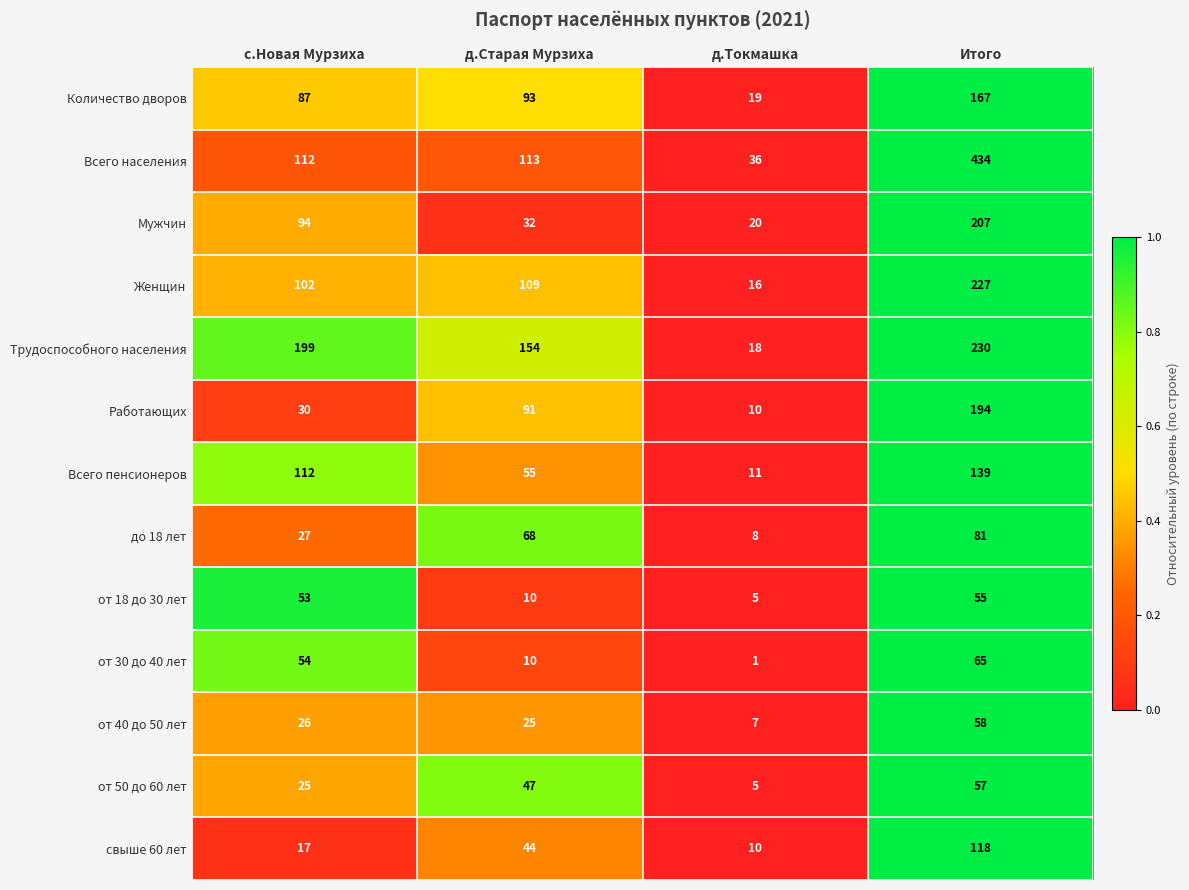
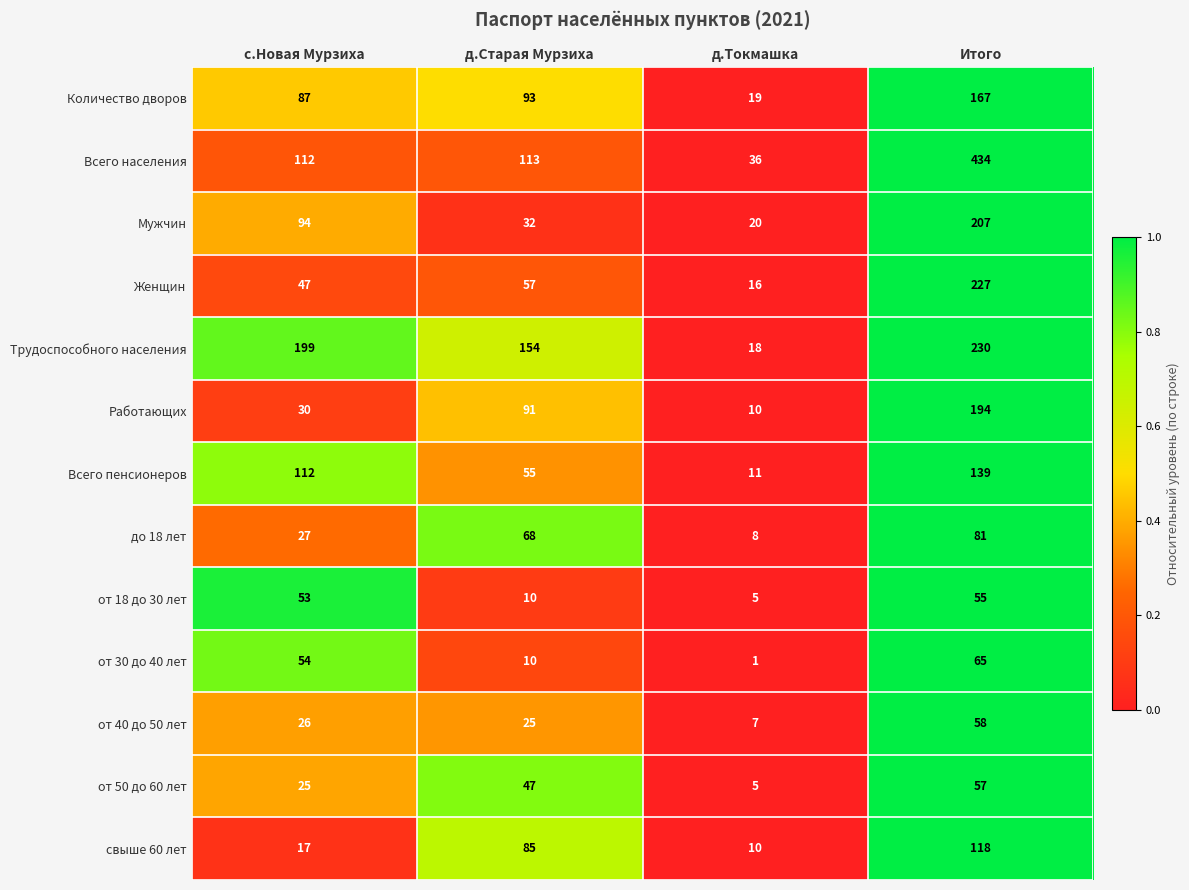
  {
    "Количество дворов": {
      "с.Новая Мурзиха": 87,
      "д.Старая Мурзиха": 93,
      "д.Токмашка": 19,
      "Итого": 167
    },
    "Всего населения": {
      "с.Новая Мурзиха": 112,
      "д.Старая Мурзиха": 113,
      "д.Токмашка": 36,
      "Итого": 434
    },
    "Мужчин": {
      "с.Новая Мурзиха": 94,
      "д.Старая Мурзиха": 32,
      "д.Токмашка": 20,
      "Итого": 207
    },
    "Женщин": {
-     "с.Новая Мурзиха": 102,
-     "д.Старая Мурзиха": 109,
+     "с.Новая Мурзиха": 47,
+     "д.Старая Мурзиха": 57,
      "д.Токмашка": 16,
      "Итого": 227
    },
    "Трудоспособного населения": {
      "с.Новая Мурзиха": 199,
      "д.Старая Мурзиха": 154,
      "д.Токмашка": 18,
      "Итого": 230
    },
    "Работающих": {
      "с.Новая Мурзиха": 30,
      "д.Старая Мурзиха": 91,
      "д.Токмашка": 10,
      "Итого": 194
    },
    "Всего пенсионеров": {
      "с.Новая Мурзиха": 112,
      "д.Старая Мурзиха": 55,
      "д.Токмашка": 11,
      "Итого": 139
    },
    "до 18 лет": {
      "с.Новая Мурзиха": 27,
      "д.Старая Мурзиха": 68,
      "д.Токмашка": 8,
      "Итого": 81
    },
    "от 18 до 30 лет": {
      "с.Новая Мурзиха": 53,
      "д.Старая Мурзиха": 10,
      "д.Токмашка": 5,
      "Итого": 55
    },
    "от 30 до 40 лет": {
      "с.Новая Мурзиха": 54,
      "д.Старая Мурзиха": 10,
      "д.Токмашка": 1,
      "Итого": 65
    },
    "от 40 до 50 лет": {
      "с.Новая Мурзиха": 26,
      "д.Старая Мурзиха": 25,
      "д.Токмашка": 7,
      "Итого": 58
    },
    "от 50 до 60 лет": {
      "с.Новая Мурзиха": 25,
      "д.Старая Мурзиха": 47,
      "д.Токмашка": 5,
      "Итого": 57
    },
    "свыше 60 лет": {
      "с.Новая Мурзиха": 17,
-     "д.Старая Мурзиха": 44,
+     "д.Старая Мурзиха": 85,
      "д.Токмашка": 10,
      "Итого": 118
    }
  }
